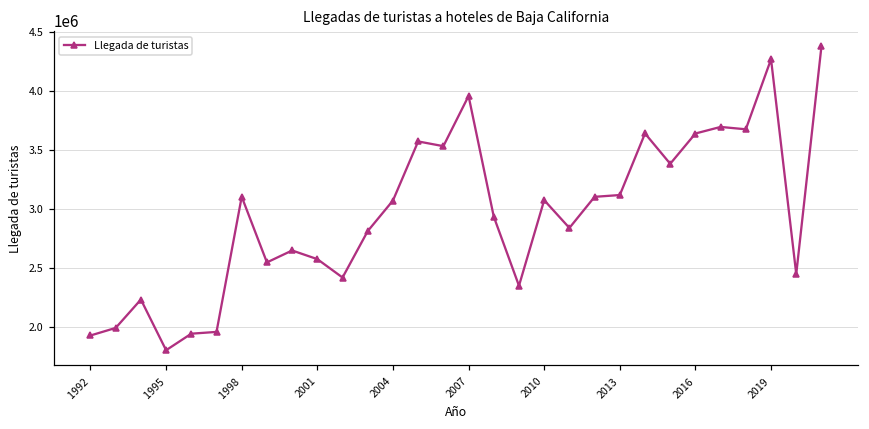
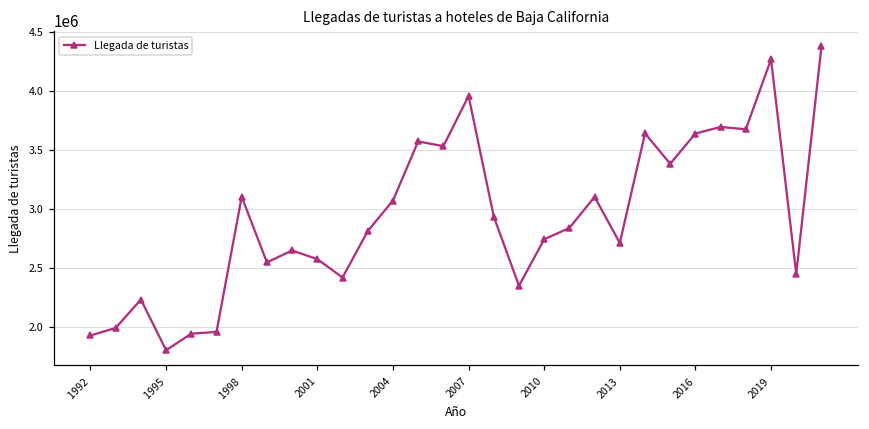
  {
    "1992": 1920000,
    "1995": 1800000,
    "1998": 3100000,
    "2001": 2570000,
    "2004": 3070000,
    "2007": 3960000,
-   "2010": 3070000,
-   "2013": 3120000,
+   "2010": 2740000,
+   "2013": 2710000,
    "2016": 3640000,
    "2019": 4270000
  }
